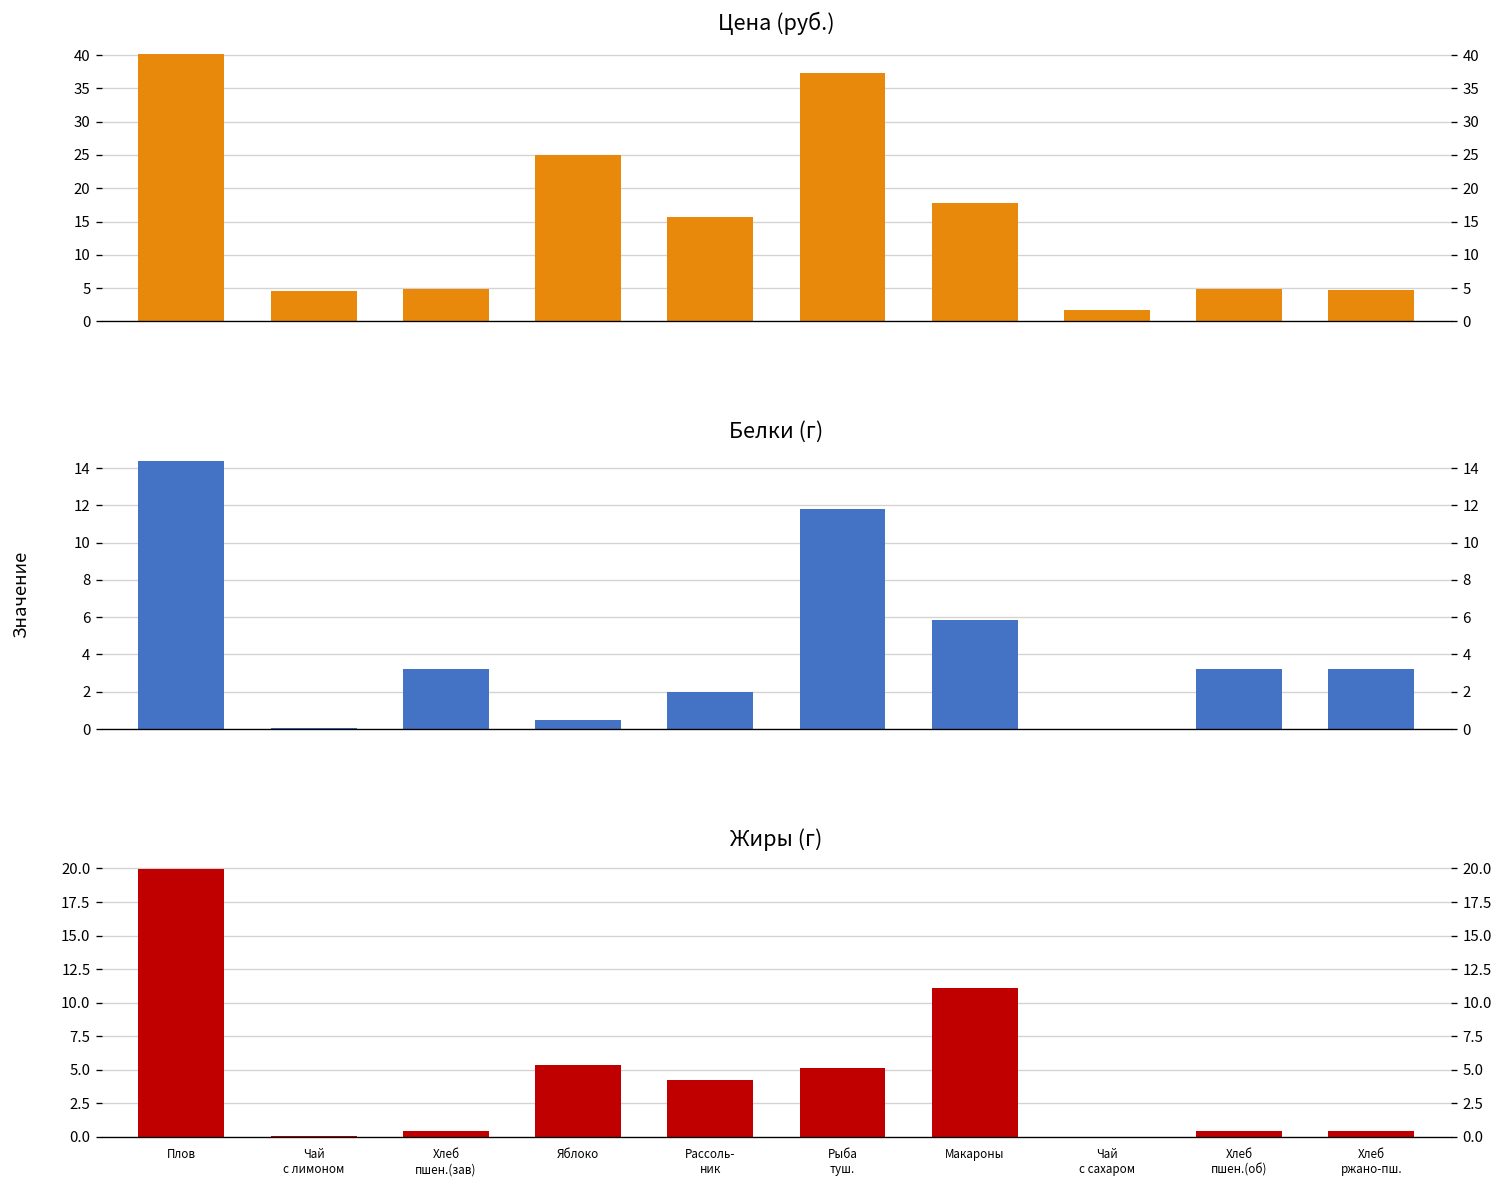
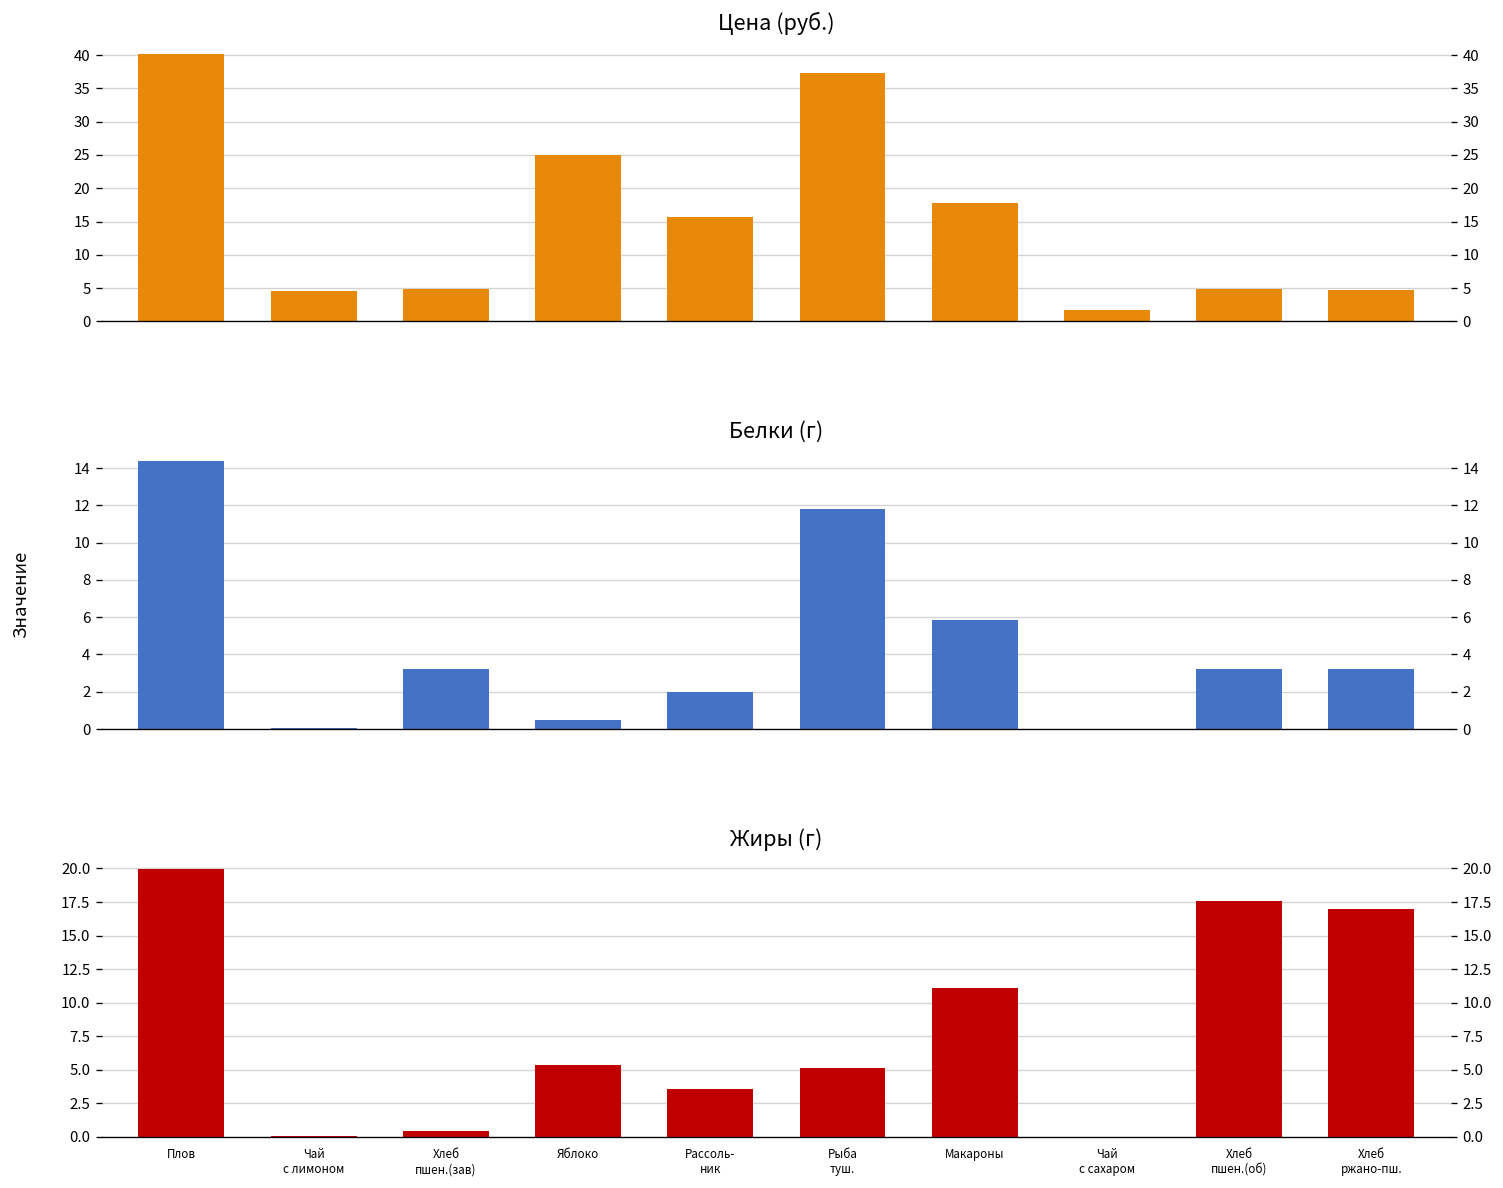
  {
    "Жиры (г)": {
      "Плов": 20.0,
      "Хлеб пшен.(зав)": 0.4,
      "Яблоко": 5.3,
-     "Рассоль- ник": 4.3,
+     "Рассоль- ник": 3.5,
      "Рыба туш.": 5.1,
      "Макароны": 11.1,
      "Чай с сахаром": 0.0,
-     "Хлеб пшен.(об)": 0.4,
-     "Хлеб ржано-пш.": 0.4
+     "Хлеб пшен.(об)": 17.6,
+     "Хлеб ржано-пш.": 17.0
    }
  }
